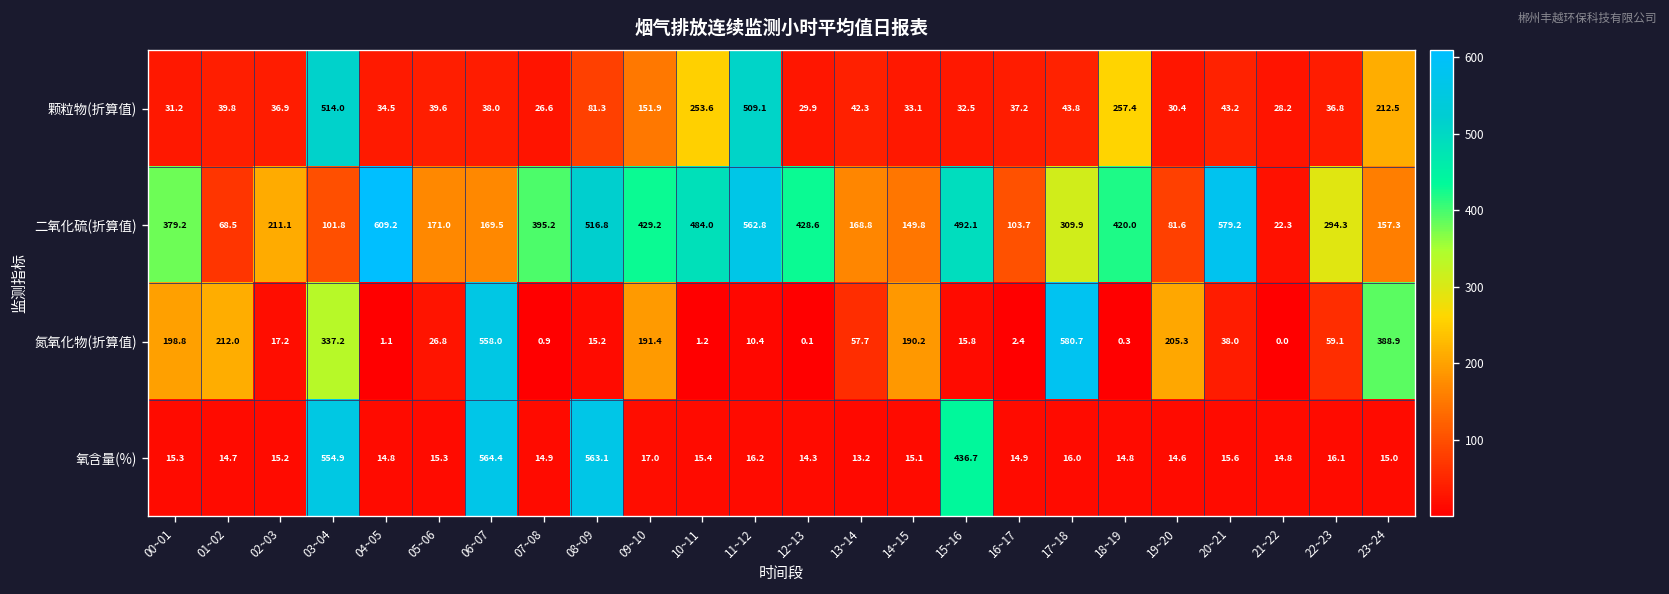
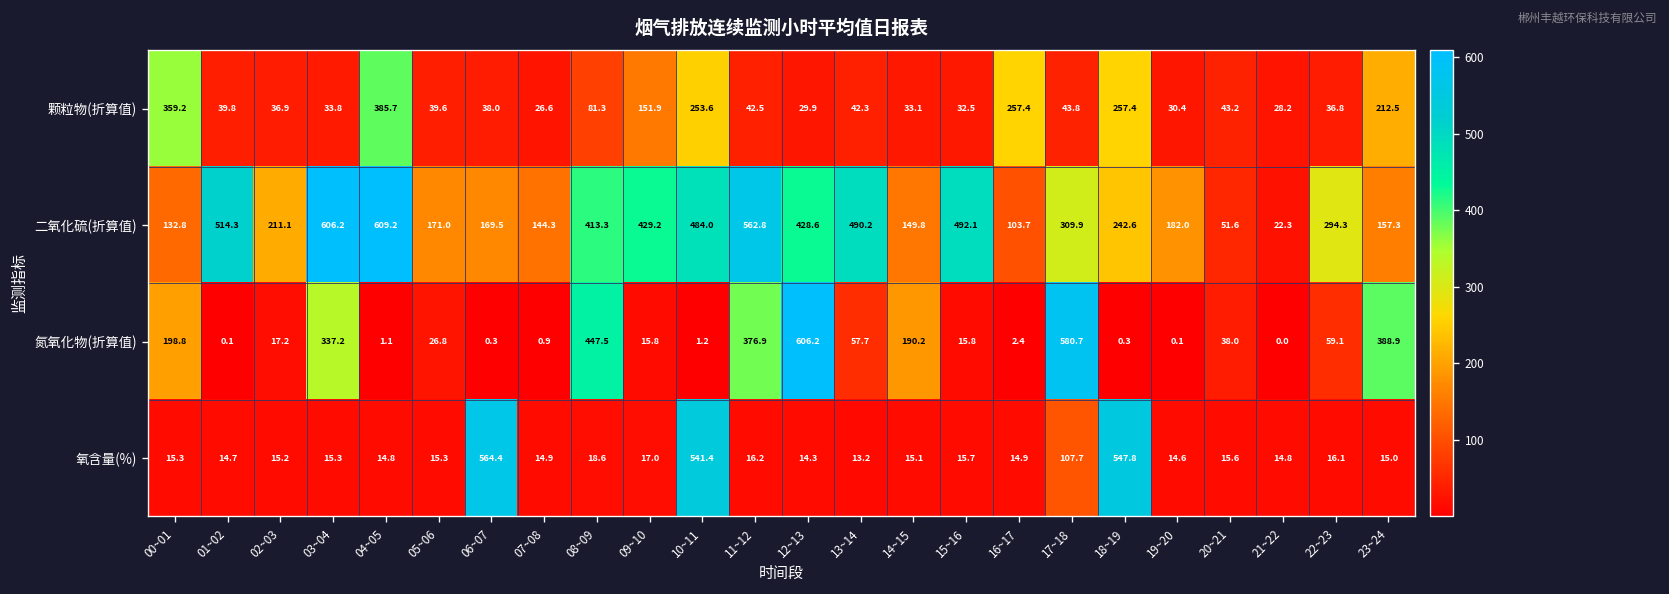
  {
    "颗粒物(折算值)": {
-     "00~01": 31.2,
+     "00~01": 359.2,
      "01~02": 39.8,
      "02~03": 36.9,
-     "03~04": 514.0,
-     "04~05": 34.5,
+     "03~04": 33.8,
+     "04~05": 385.7,
      "05~06": 39.6,
      "06~07": 38.0,
      "07~08": 26.6,
      "08~09": 81.3,
      "09~10": 151.9,
      "10~11": 253.6,
-     "11~12": 509.1,
+     "11~12": 42.5,
      "12~13": 29.9,
      "13~14": 42.3,
      "14~15": 33.1,
      "15~16": 32.5,
-     "16~17": 37.2,
+     "16~17": 257.4,
      "17~18": 43.8,
      "18~19": 257.4,
      "19~20": 30.4,
      "20~21": 43.2,
      "21~22": 28.2,
      "22~23": 36.8,
      "23~24": 212.5
    },
    "二氧化硫(折算值)": {
-     "00~01": 379.2,
-     "01~02": 68.5,
+     "00~01": 132.8,
+     "01~02": 514.3,
      "02~03": 211.1,
-     "03~04": 101.8,
+     "03~04": 606.2,
      "04~05": 609.2,
      "05~06": 171.0,
      "06~07": 169.5,
-     "07~08": 395.2,
-     "08~09": 516.8,
+     "07~08": 144.3,
+     "08~09": 413.3,
      "09~10": 429.2,
      "10~11": 484.0,
      "11~12": 562.8,
      "12~13": 428.6,
-     "13~14": 168.8,
+     "13~14": 490.2,
      "14~15": 149.8,
      "15~16": 492.1,
      "16~17": 103.7,
      "17~18": 309.9,
-     "18~19": 420.0,
-     "19~20": 81.6,
-     "20~21": 579.2,
+     "18~19": 242.6,
+     "19~20": 182.0,
+     "20~21": 51.6,
      "21~22": 22.3,
      "22~23": 294.3,
      "23~24": 157.3
    },
    "氮氧化物(折算值)": {
      "00~01": 198.8,
-     "01~02": 212.0,
+     "01~02": 0.1,
      "02~03": 17.2,
      "03~04": 337.2,
      "04~05": 1.1,
      "05~06": 26.8,
-     "06~07": 558.0,
+     "06~07": 0.3,
      "07~08": 0.9,
-     "08~09": 15.2,
-     "09~10": 191.4,
+     "08~09": 447.5,
+     "09~10": 15.8,
      "10~11": 1.2,
-     "11~12": 10.4,
-     "12~13": 0.1,
+     "11~12": 376.9,
+     "12~13": 606.2,
      "13~14": 57.7,
      "14~15": 190.2,
      "15~16": 15.8,
      "16~17": 2.4,
      "17~18": 580.7,
      "18~19": 0.3,
-     "19~20": 205.3,
+     "19~20": 0.1,
      "20~21": 38.0,
      "21~22": 0.0,
      "22~23": 59.1,
      "23~24": 388.9
    },
    "氧含量(%)": {
      "00~01": 15.3,
      "01~02": 14.7,
      "02~03": 15.2,
-     "03~04": 554.9,
+     "03~04": 15.3,
      "04~05": 14.8,
      "05~06": 15.3,
      "06~07": 564.4,
      "07~08": 14.9,
-     "08~09": 563.1,
+     "08~09": 18.6,
      "09~10": 17.0,
-     "10~11": 15.4,
+     "10~11": 541.4,
      "11~12": 16.2,
      "12~13": 14.3,
      "13~14": 13.2,
      "14~15": 15.1,
-     "15~16": 436.7,
+     "15~16": 15.7,
      "16~17": 14.9,
-     "17~18": 16.0,
-     "18~19": 14.8,
+     "17~18": 107.7,
+     "18~19": 547.8,
      "19~20": 14.6,
      "20~21": 15.6,
      "21~22": 14.8,
      "22~23": 16.1,
      "23~24": 15.0
    }
  }
